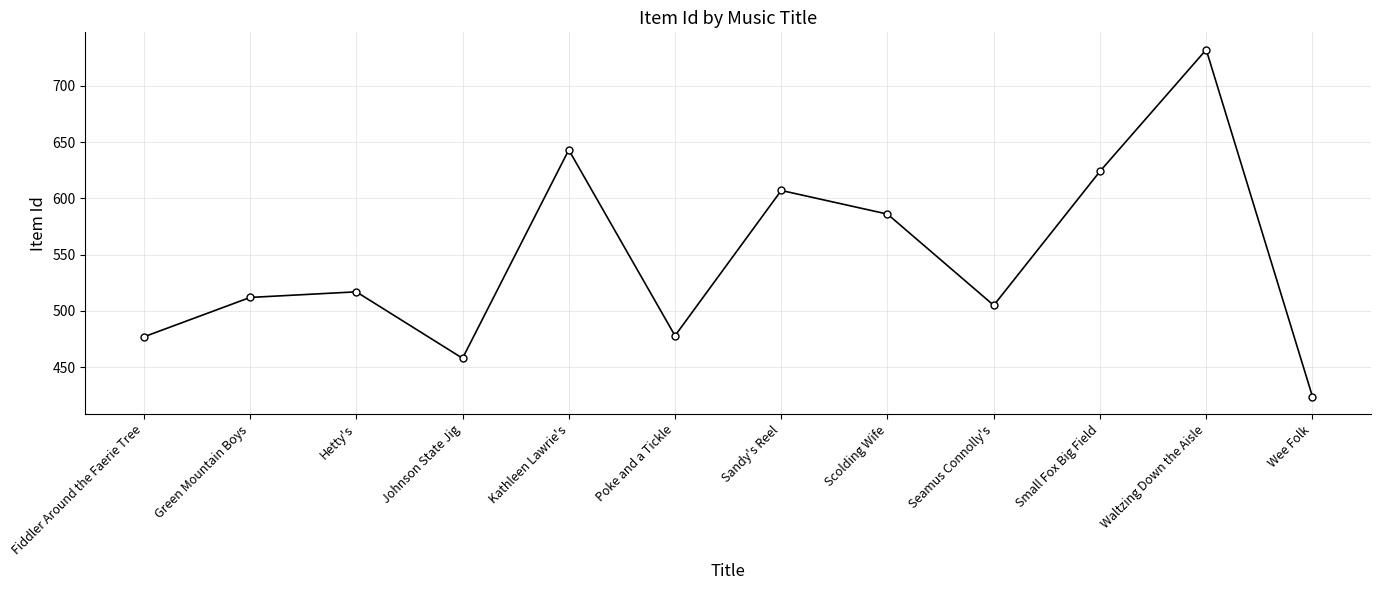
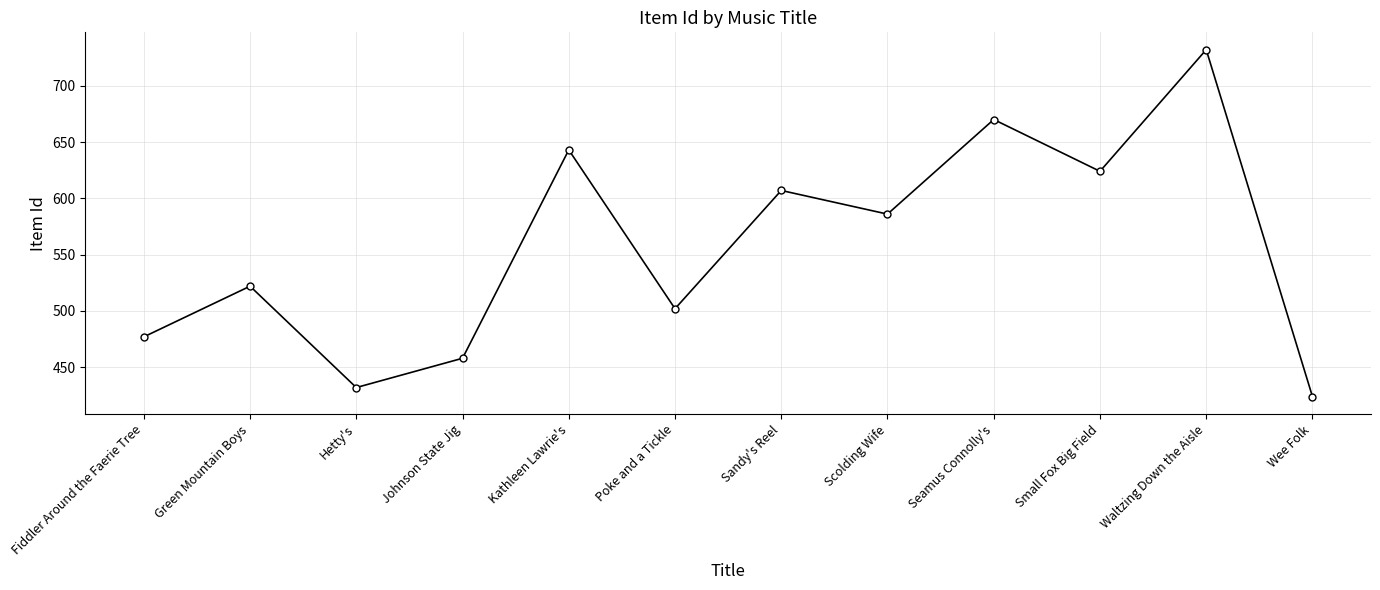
  {
    "Fiddler Around the Faerie Tree": 477,
-   "Green Mountain Boys": 512,
-   "Hetty's": 517,
+   "Green Mountain Boys": 522,
+   "Hetty's": 432,
    "Johnson State Jig": 458,
    "Kathleen Lawrie's": 643,
-   "Poke and a Tickle": 478,
+   "Poke and a Tickle": 502,
    "Sandy's Reel": 607,
    "Scolding Wife": 586,
-   "Seamus Connolly's": 505,
+   "Seamus Connolly's": 670,
    "Small Fox Big Field": 624,
    "Waltzing Down the Aisle": 732,
    "Wee Folk": 424
  }
